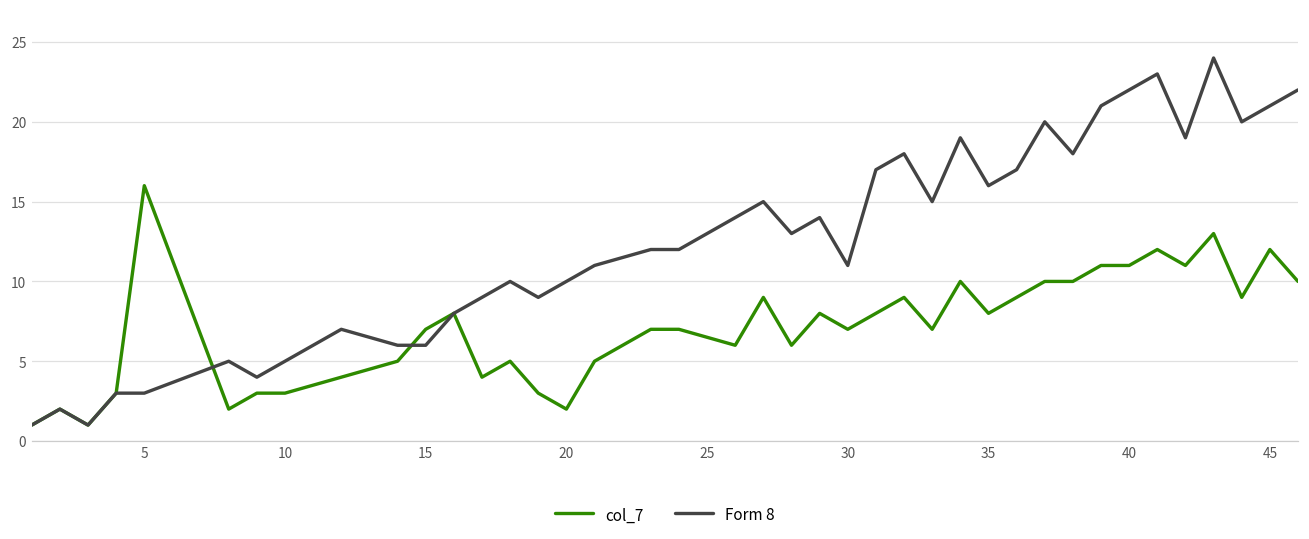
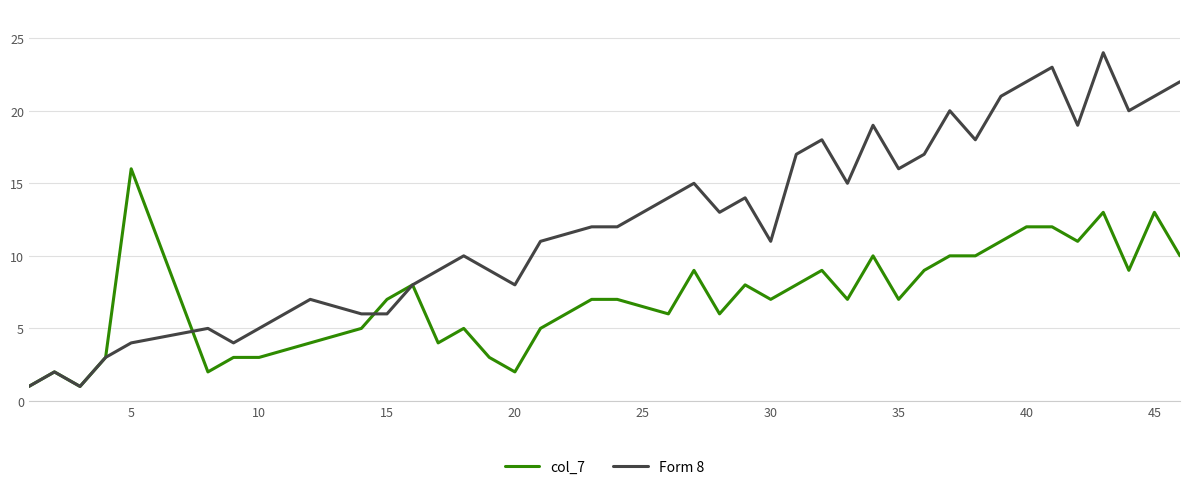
  {
    "col_7": {
      "5": 16,
      "10": 3,
      "15": 7,
      "20": 2,
      "30": 7,
-     "35": 8,
-     "40": 11,
-     "45": 12
+     "35": 7,
+     "40": 12,
+     "45": 13
    },
    "Form 8": {
-     "5": 3,
+     "5": 4,
      "10": 5,
      "15": 6,
-     "20": 10,
+     "20": 8,
      "30": 11,
      "35": 16,
      "40": 22,
      "45": 21
    }
  }
